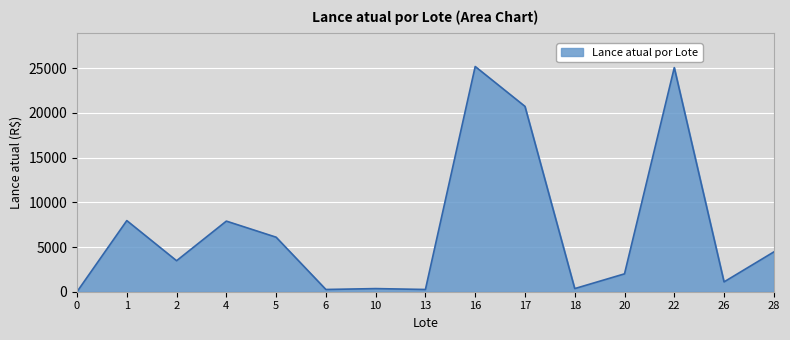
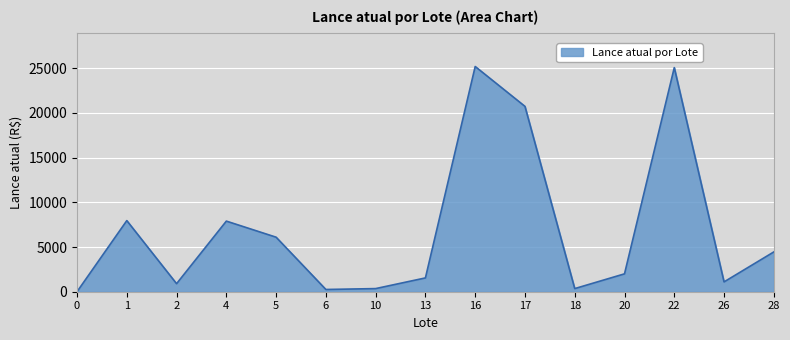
  {
    "0": 0,
    "1": 8000,
-   "2": 3000,
+   "2": 1000,
    "4": 8000,
    "5": 6000,
    "6": 0,
    "10": 0,
-   "13": 0,
+   "13": 2000,
    "16": 25000,
    "17": 21000,
    "18": 0,
    "20": 2000,
    "22": 25000,
    "26": 1000,
    "28": 4000
  }
